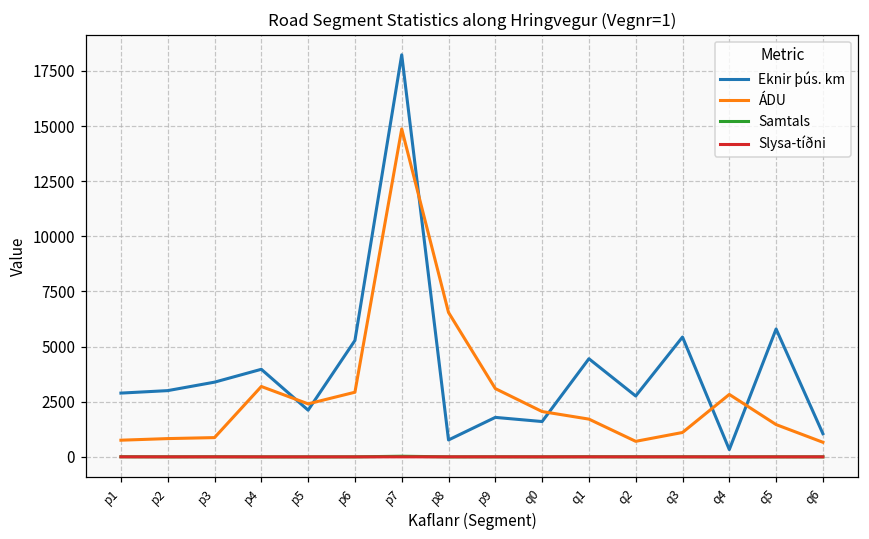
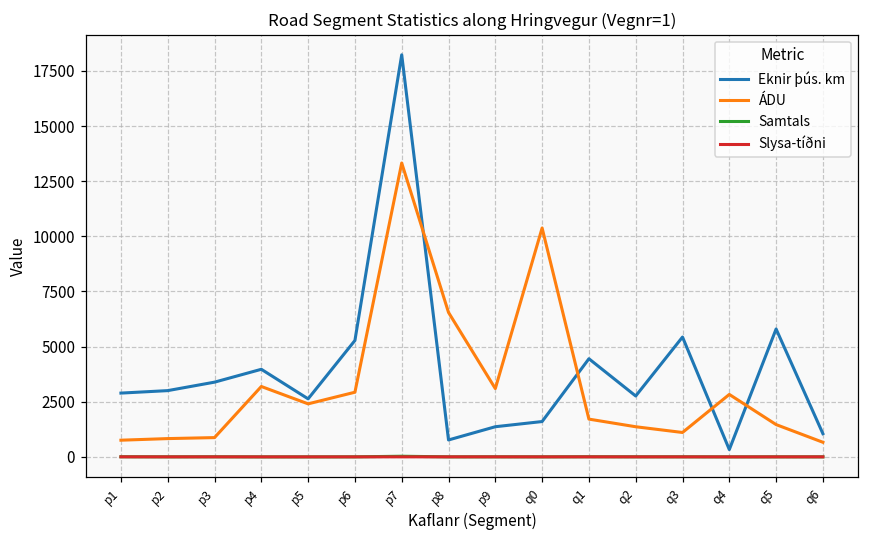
  {
    "Eknir þús. km": {
      "p1": 2900,
      "p2": 3000,
      "p3": 3400,
      "p4": 4000,
-     "p5": 2100,
+     "p5": 2600,
      "p6": 5300,
      "p7": 18200,
      "p8": 800,
-     "p9": 1800,
+     "p9": 1400,
      "q0": 1600,
      "q1": 4400,
      "q2": 2800,
      "q3": 5400,
      "q4": 300,
      "q5": 5800,
      "q6": 1100
    },
    "ÁDU": {
      "p1": 800,
      "p2": 800,
      "p3": 900,
      "p4": 3200,
      "p5": 2400,
      "p6": 2900,
-     "p7": 14900,
+     "p7": 13300,
      "p8": 6500,
      "p9": 3100,
-     "q0": 2100,
+     "q0": 10400,
      "q1": 1700,
-     "q2": 700,
+     "q2": 1400,
      "q3": 1100,
      "q4": 2800,
      "q5": 1500,
      "q6": 700
    },
    "Slysa-tíðni": {
      "p1": 0,
      "p2": 0,
      "p3": 0,
      "p4": 0,
      "p5": 0,
      "p6": 0,
      "p7": 0,
      "p8": 0,
      "p9": 0,
      "q0": 0,
      "q1": 0,
      "q2": 0,
      "q3": 0,
      "q4": 0,
      "q5": 0,
      "q6": 0
    }
  }
